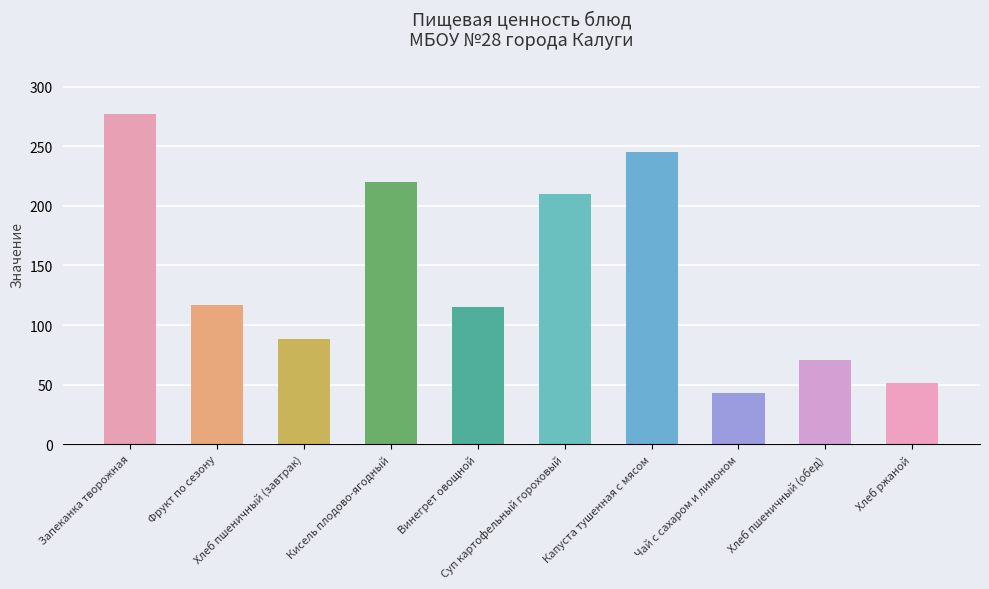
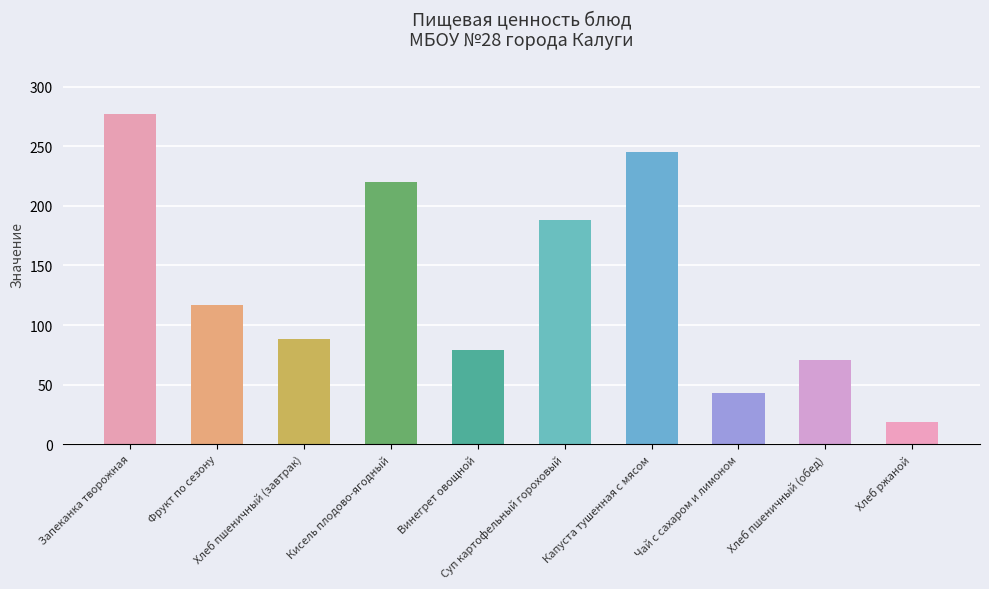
  {
    "Запеканка творожная": 277,
    "Фрукт по сезону": 117,
    "Хлеб пшеничный (завтрак)": 88,
    "Кисель плодово-ягодный": 220,
-   "Винегрет овощной": 115,
-   "Суп картофельный гороховый": 210,
+   "Винегрет овощной": 79,
+   "Суп картофельный гороховый": 188,
    "Капуста тушенная с мясом": 245,
    "Чай с сахаром и лимоном": 43,
    "Хлеб пшеничный (обед)": 71,
-   "Хлеб ржаной": 51
+   "Хлеб ржаной": 18
  }
